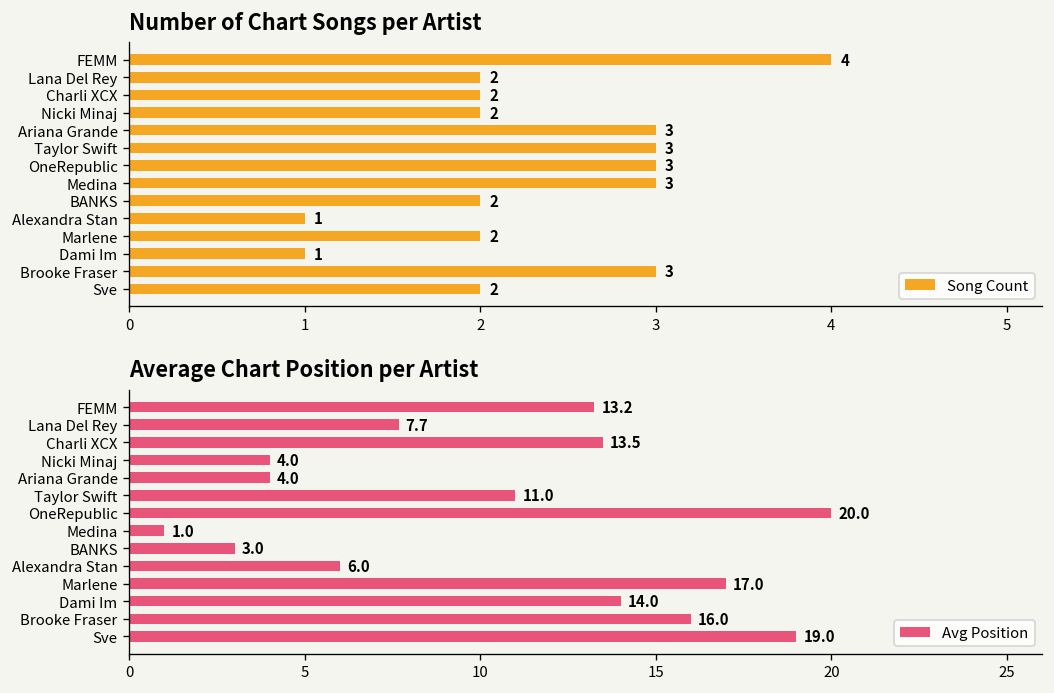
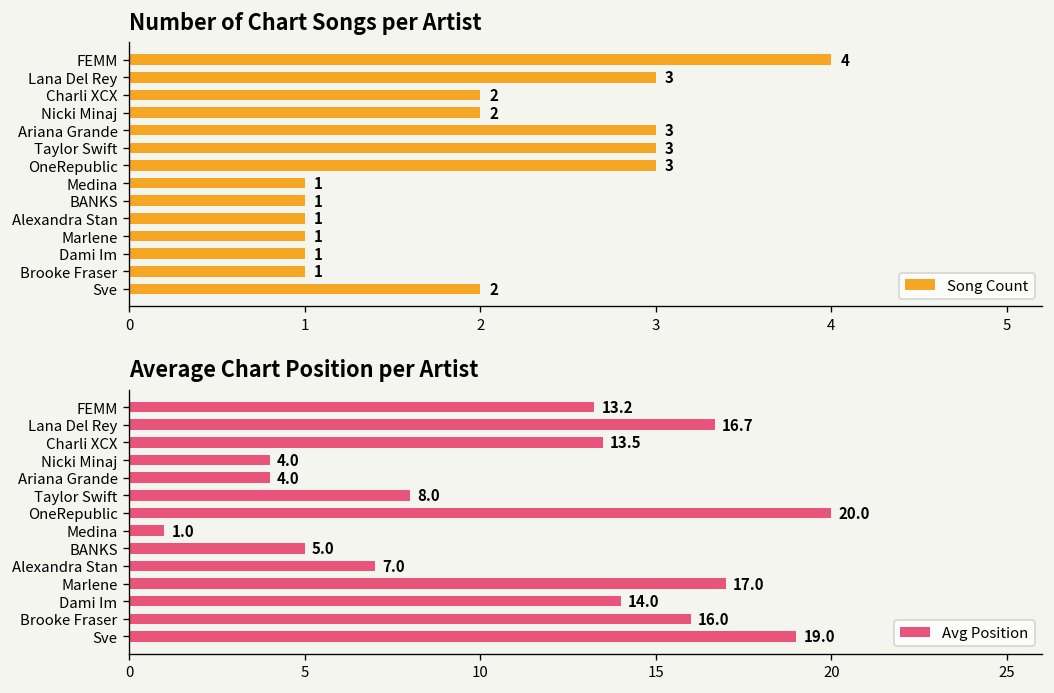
  {
    "Number of Chart Songs per Artist": {
      "FEMM": 4,
-     "Lana Del Rey": 2,
+     "Lana Del Rey": 3,
      "Charli XCX": 2,
      "Nicki Minaj": 2,
      "Ariana Grande": 3,
      "Taylor Swift": 3,
      "OneRepublic": 3,
-     "Medina": 3,
-     "BANKS": 2,
+     "Medina": 1,
+     "BANKS": 1,
      "Alexandra Stan": 1,
-     "Marlene": 2,
+     "Marlene": 1,
      "Dami Im": 1,
-     "Brooke Fraser": 3,
+     "Brooke Fraser": 1,
      "Sve": 2
    },
    "Average Chart Position per Artist": {
      "FEMM": 13.2,
-     "Lana Del Rey": 7.7,
+     "Lana Del Rey": 16.7,
      "Charli XCX": 13.5,
      "Nicki Minaj": 4.0,
      "Ariana Grande": 4.0,
-     "Taylor Swift": 11.0,
+     "Taylor Swift": 8.0,
      "OneRepublic": 20.0,
      "Medina": 1.0,
-     "BANKS": 3.0,
-     "Alexandra Stan": 6.0,
+     "BANKS": 5.0,
+     "Alexandra Stan": 7.0,
      "Marlene": 17.0,
      "Dami Im": 14.0,
      "Brooke Fraser": 16.0,
      "Sve": 19.0
    }
  }
